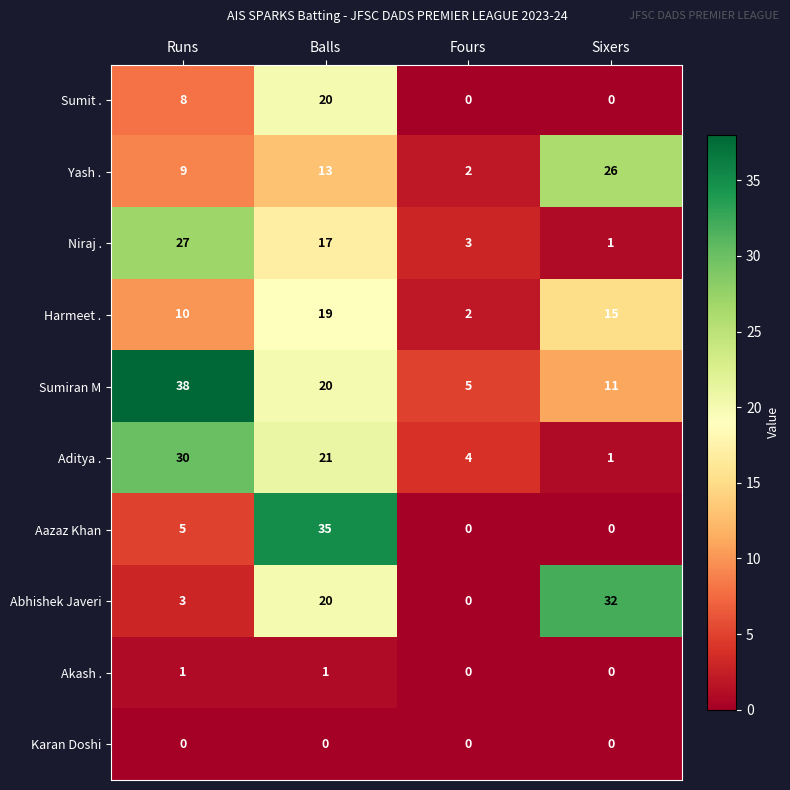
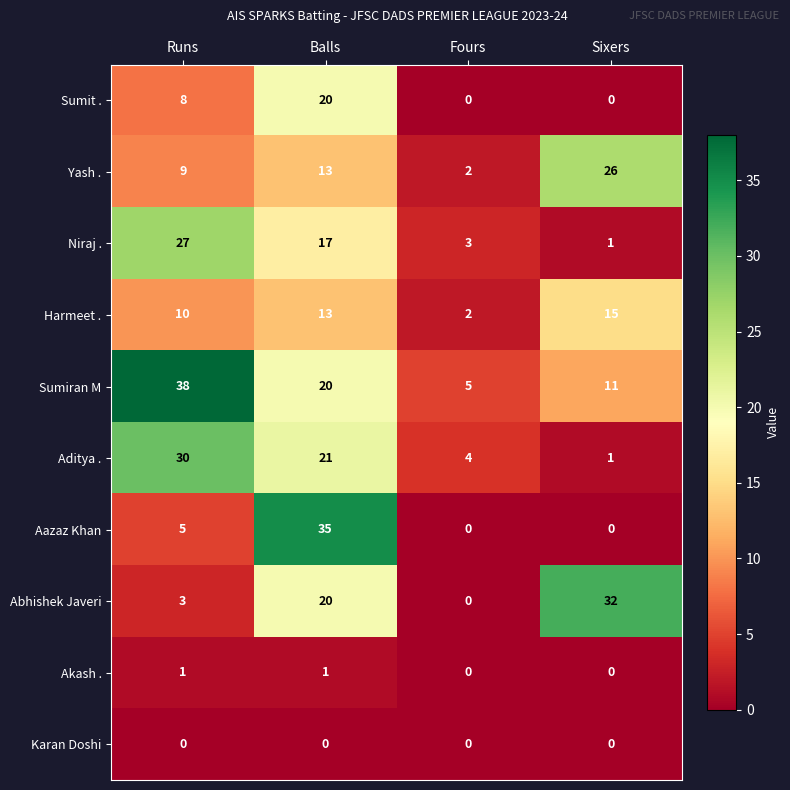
  {
    "Sumit .": {
      "Runs": 8,
      "Balls": 20,
      "Fours": 0,
      "Sixers": 0
    },
    "Yash .": {
      "Runs": 9,
      "Balls": 13,
      "Fours": 2,
      "Sixers": 26
    },
    "Niraj .": {
      "Runs": 27,
      "Balls": 17,
      "Fours": 3,
      "Sixers": 1
    },
    "Harmeet .": {
      "Runs": 10,
-     "Balls": 19,
+     "Balls": 13,
      "Fours": 2,
      "Sixers": 15
    },
    "Sumiran M": {
      "Runs": 38,
      "Balls": 20,
      "Fours": 5,
      "Sixers": 11
    },
    "Aditya .": {
      "Runs": 30,
      "Balls": 21,
      "Fours": 4,
      "Sixers": 1
    },
    "Aazaz Khan": {
      "Runs": 5,
      "Balls": 35,
      "Fours": 0,
      "Sixers": 0
    },
    "Abhishek Javeri": {
      "Runs": 3,
      "Balls": 20,
      "Fours": 0,
      "Sixers": 32
    },
    "Akash .": {
      "Runs": 1,
      "Balls": 1,
      "Fours": 0,
      "Sixers": 0
    },
    "Karan Doshi": {
      "Runs": 0,
      "Balls": 0,
      "Fours": 0,
      "Sixers": 0
    }
  }
